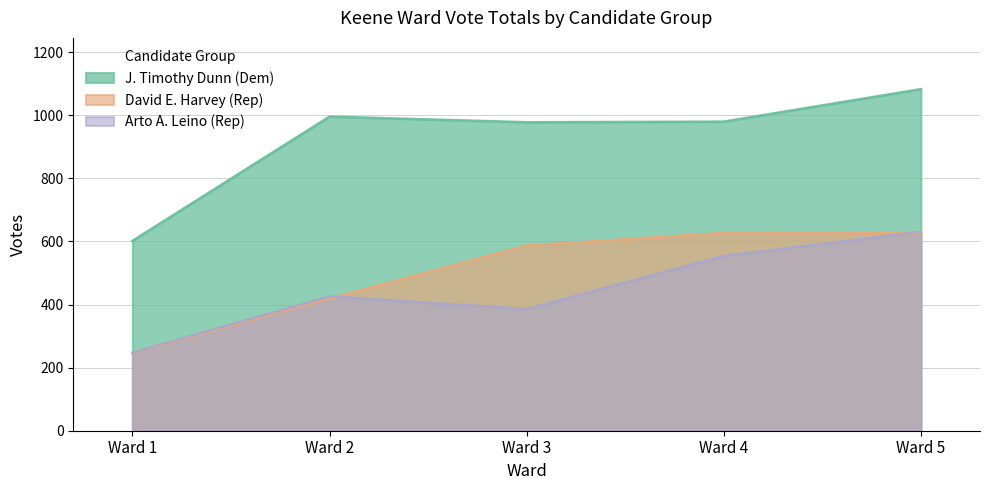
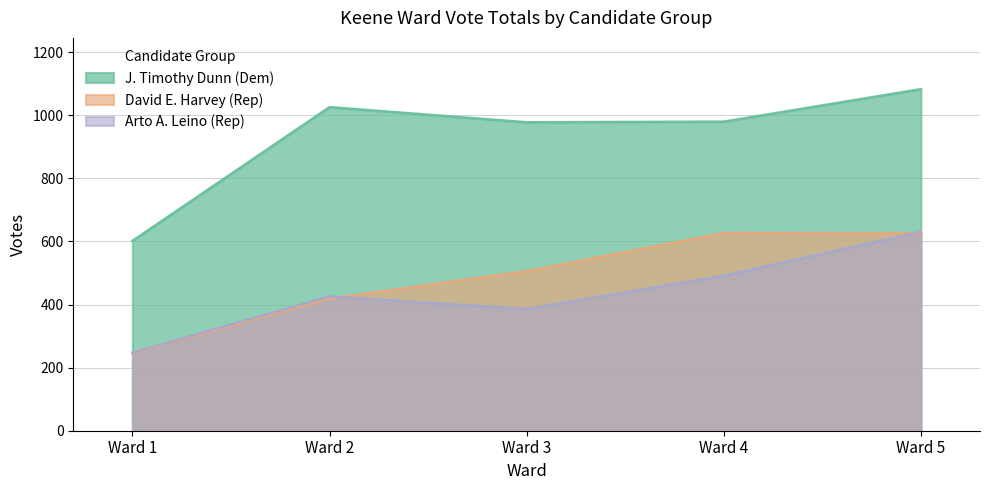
  {
    "J. Timothy Dunn (Dem)": {
      "Ward 1": 600,
-     "Ward 2": 1000,
+     "Ward 2": 1030,
      "Ward 3": 980,
      "Ward 4": 980,
      "Ward 5": 1080
    },
    "David E. Harvey (Rep)": {
-     "Ward 3": 590,
+     "Ward 3": 510,
      "Ward 4": 630
    },
    "Arto A. Leino (Rep)": {
      "Ward 3": 390,
-     "Ward 4": 550
+     "Ward 4": 490
    }
  }
